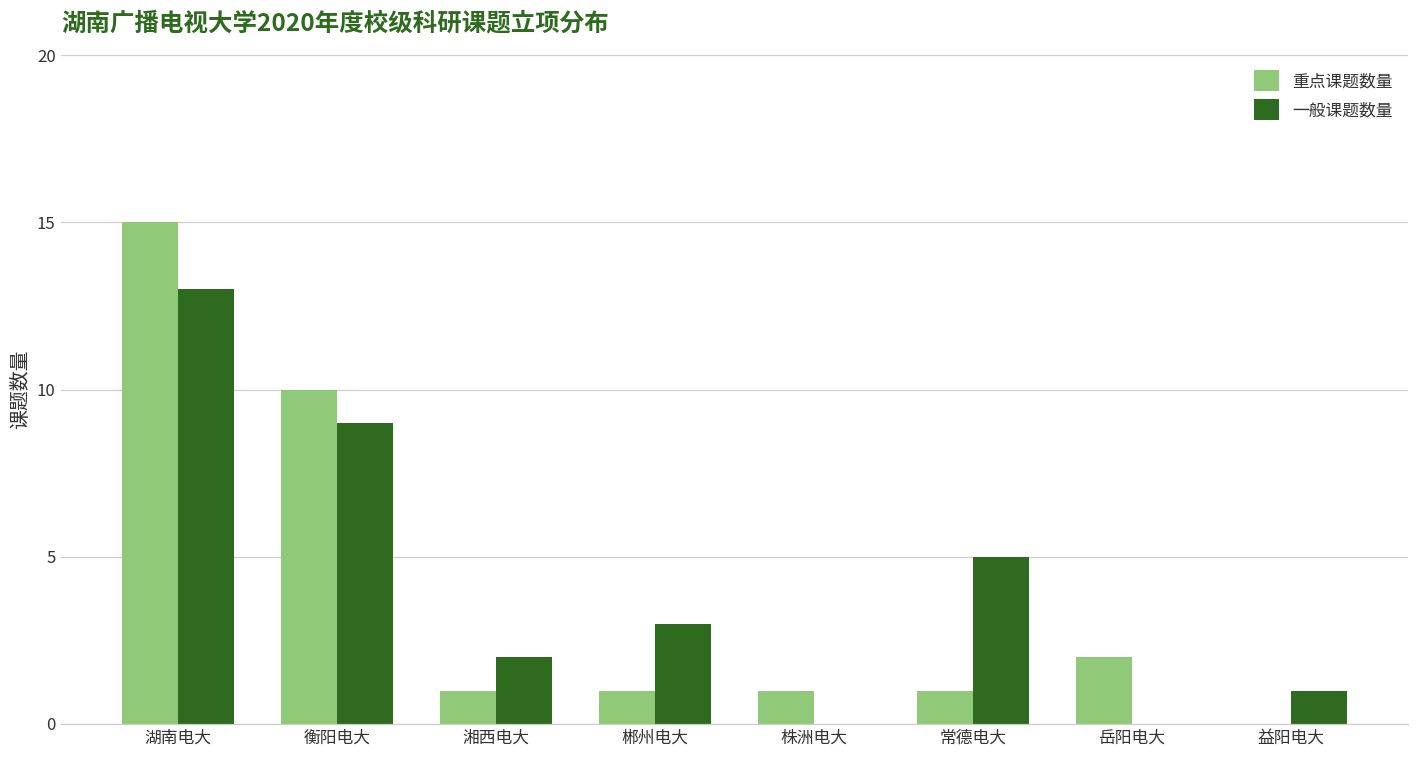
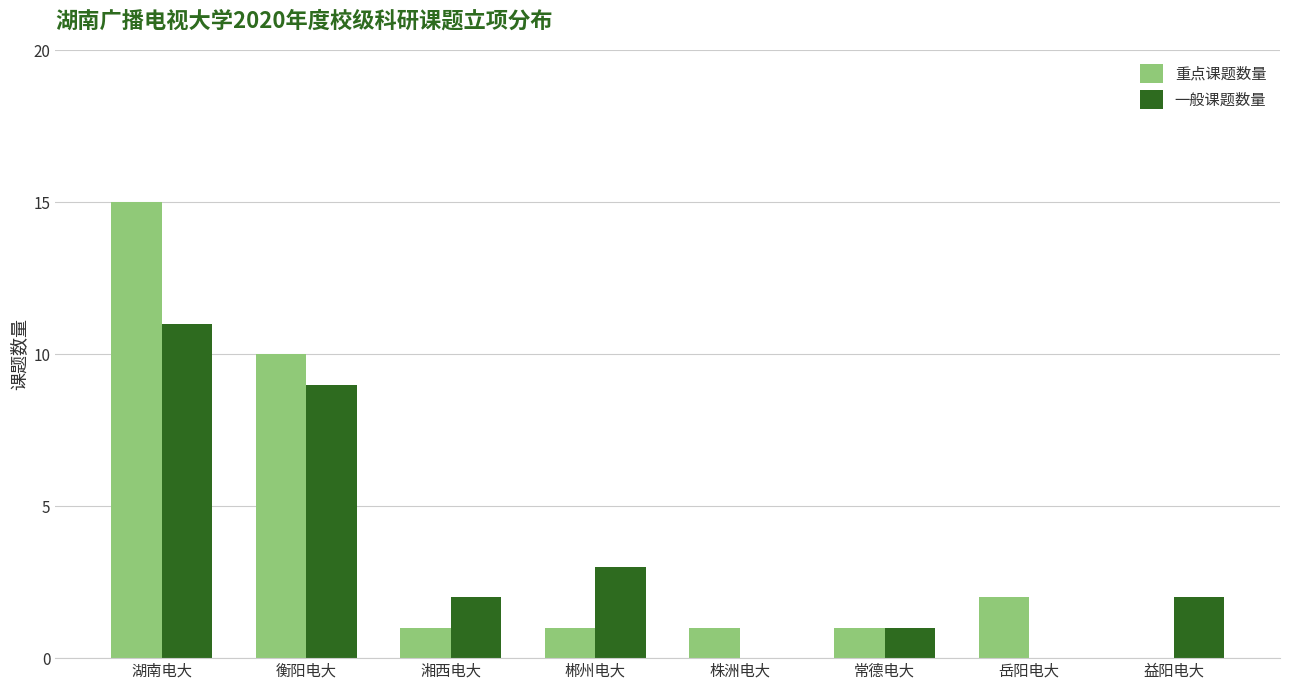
  {
    "重点课题数量": {
      "湖南电大": 15,
      "衡阳电大": 10,
      "湘西电大": 1,
      "郴州电大": 1,
      "株洲电大": 1,
      "常德电大": 1,
      "岳阳电大": 2,
      "益阳电大": 0
    },
    "一般课题数量": {
-     "湖南电大": 13,
+     "湖南电大": 11,
      "衡阳电大": 9,
      "湘西电大": 2,
      "郴州电大": 3,
      "株洲电大": 0,
-     "常德电大": 5,
+     "常德电大": 1,
      "岳阳电大": 0,
-     "益阳电大": 1
+     "益阳电大": 2
    }
  }
